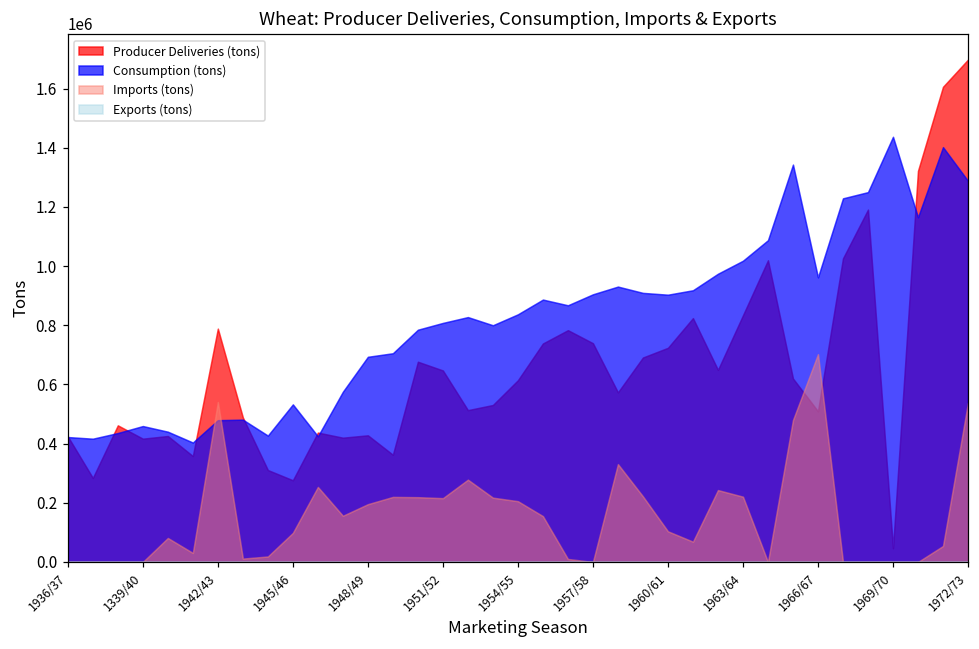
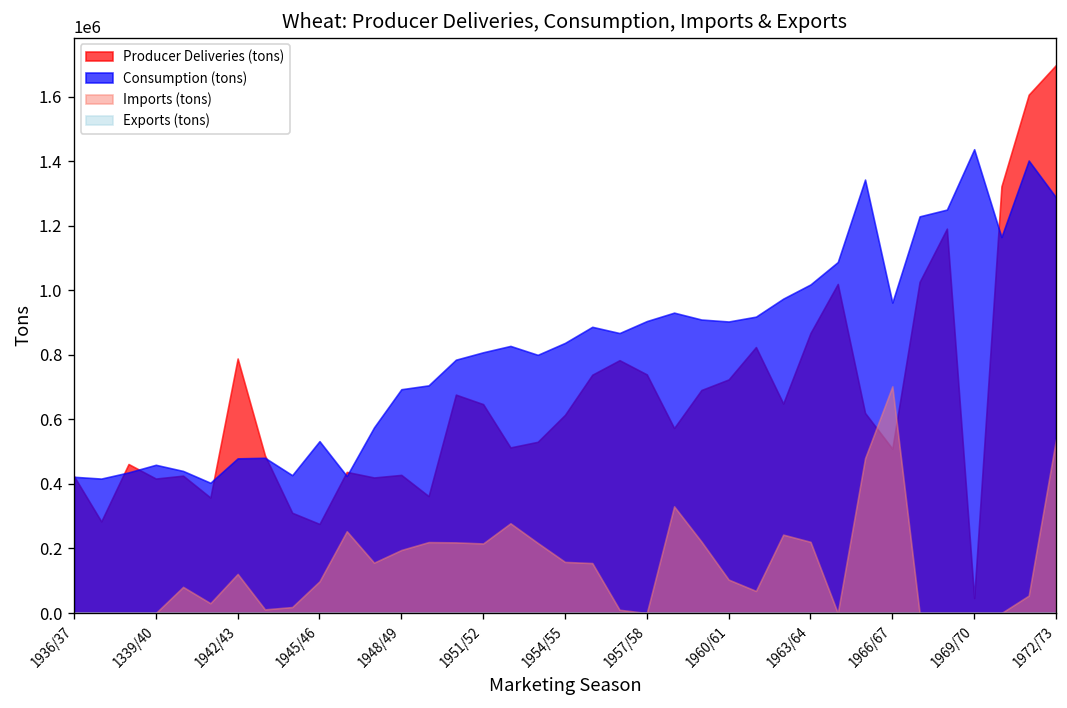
  {
    "Producer Deliveries (tons)": {
      "1339/40": 420000,
      "1942/43": 790000,
      "1945/46": 280000,
      "1948/49": 430000,
      "1951/52": 650000,
      "1954/55": 610000,
      "1957/58": 740000,
      "1960/61": 720000,
-     "1963/64": 830000,
+     "1963/64": 870000,
      "1966/67": 510000,
      "1969/70": 50000,
      "1972/73": 1700000
    },
    "Consumption (tons)": {
      "1339/40": 460000,
      "1942/43": 480000,
      "1945/46": 530000,
      "1948/49": 690000,
      "1951/52": 810000,
      "1954/55": 840000,
      "1957/58": 900000,
      "1960/61": 900000,
      "1963/64": 1020000,
      "1966/67": 960000,
      "1969/70": 1440000,
      "1972/73": 1290000
    },
    "Imports (tons)": {
-     "1942/43": 540000,
+     "1942/43": 120000,
      "1945/46": 100000,
      "1948/49": 200000,
      "1951/52": 220000,
-     "1954/55": 210000,
+     "1954/55": 160000,
      "1960/61": 100000,
      "1963/64": 220000,
      "1966/67": 700000,
      "1972/73": 540000
    },
    "Exports (tons)": {
      "1942/43": 0,
      "1945/46": 0,
      "1948/49": 0,
      "1951/52": 0,
      "1954/55": 0,
      "1960/61": 0,
      "1963/64": 0,
      "1966/67": 0,
      "1972/73": 0
    }
  }
